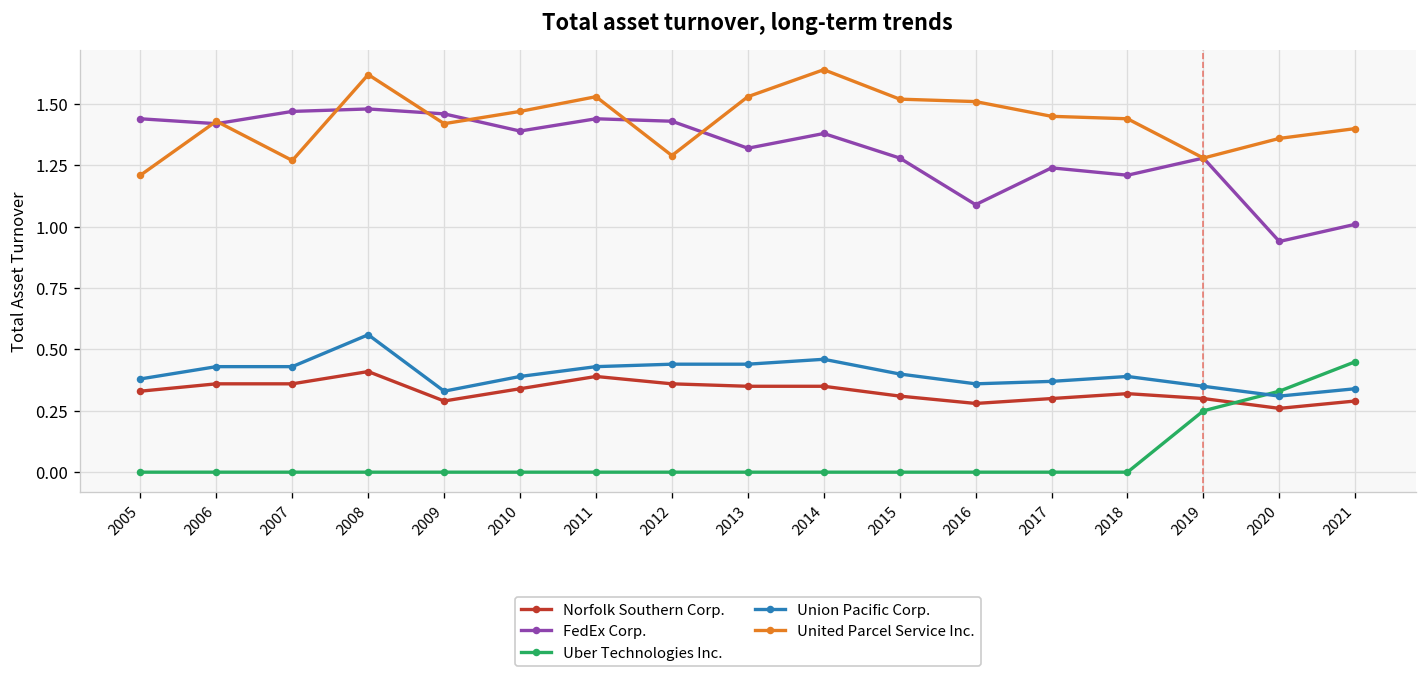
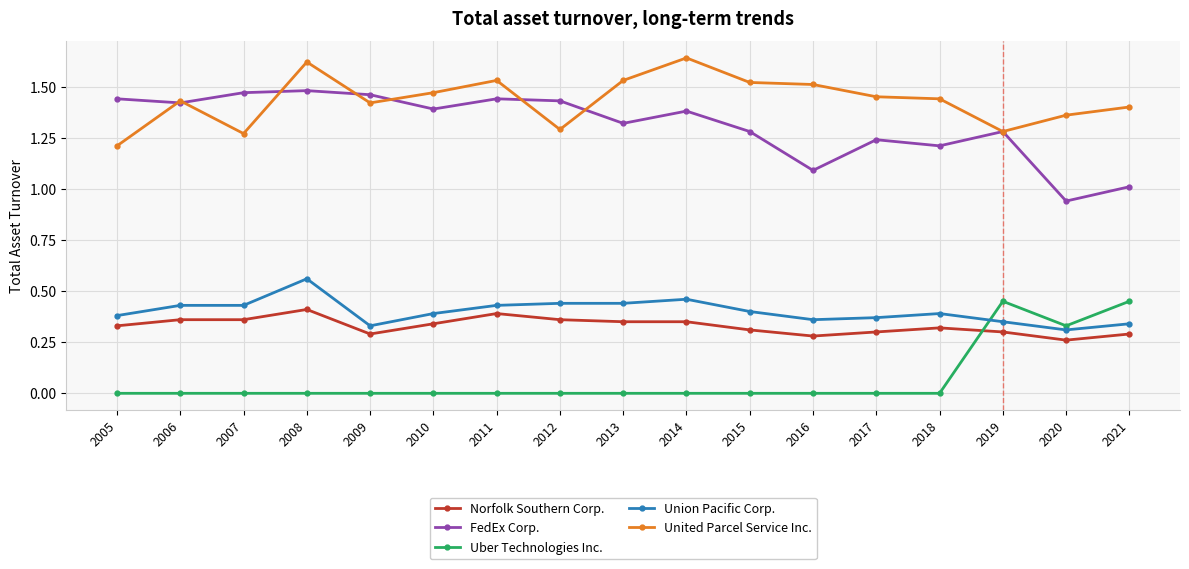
  {
    "Norfolk Southern Corp.": {
      "2005": 0.33,
      "2006": 0.36,
      "2007": 0.36,
      "2008": 0.41,
      "2009": 0.29,
      "2010": 0.34,
      "2011": 0.39,
      "2012": 0.36,
      "2013": 0.35,
      "2014": 0.35,
      "2015": 0.31,
      "2016": 0.28,
      "2017": 0.30,
      "2018": 0.32,
      "2019": 0.30,
      "2020": 0.26,
      "2021": 0.29
    },
    "FedEx Corp.": {
      "2005": 1.44,
      "2007": 1.47,
      "2008": 1.48,
      "2009": 1.46,
      "2010": 1.39,
      "2011": 1.44,
      "2012": 1.43,
      "2013": 1.32,
      "2014": 1.38,
      "2015": 1.28,
      "2016": 1.09,
      "2017": 1.24,
      "2018": 1.21,
      "2020": 0.94,
      "2021": 1.01
    },
    "Uber Technologies Inc.": {
      "2005": 0.00,
      "2006": 0.00,
      "2007": 0.00,
      "2008": 0.00,
      "2009": 0.00,
      "2010": 0.00,
      "2011": 0.00,
      "2012": 0.00,
      "2013": 0.00,
      "2014": 0.00,
      "2015": 0.00,
      "2016": 0.00,
      "2017": 0.00,
      "2018": 0.00,
-     "2019": 0.25,
+     "2019": 0.45,
      "2020": 0.33,
      "2021": 0.45
    },
    "Union Pacific Corp.": {
      "2005": 0.38,
      "2006": 0.43,
      "2007": 0.43,
      "2008": 0.56,
      "2009": 0.33,
      "2010": 0.39,
      "2011": 0.43,
      "2012": 0.44,
      "2013": 0.44,
      "2014": 0.46,
      "2015": 0.40,
      "2016": 0.36,
      "2017": 0.37,
      "2018": 0.39,
      "2019": 0.35,
      "2020": 0.31,
      "2021": 0.34
    },
    "United Parcel Service Inc.": {
      "2005": 1.21,
      "2007": 1.27,
      "2008": 1.62,
      "2009": 1.42,
      "2010": 1.47,
      "2011": 1.53,
      "2012": 1.29,
      "2013": 1.53,
      "2014": 1.64,
      "2015": 1.52,
      "2016": 1.51,
      "2017": 1.45,
      "2018": 1.44,
      "2020": 1.36,
      "2021": 1.40
    }
  }
